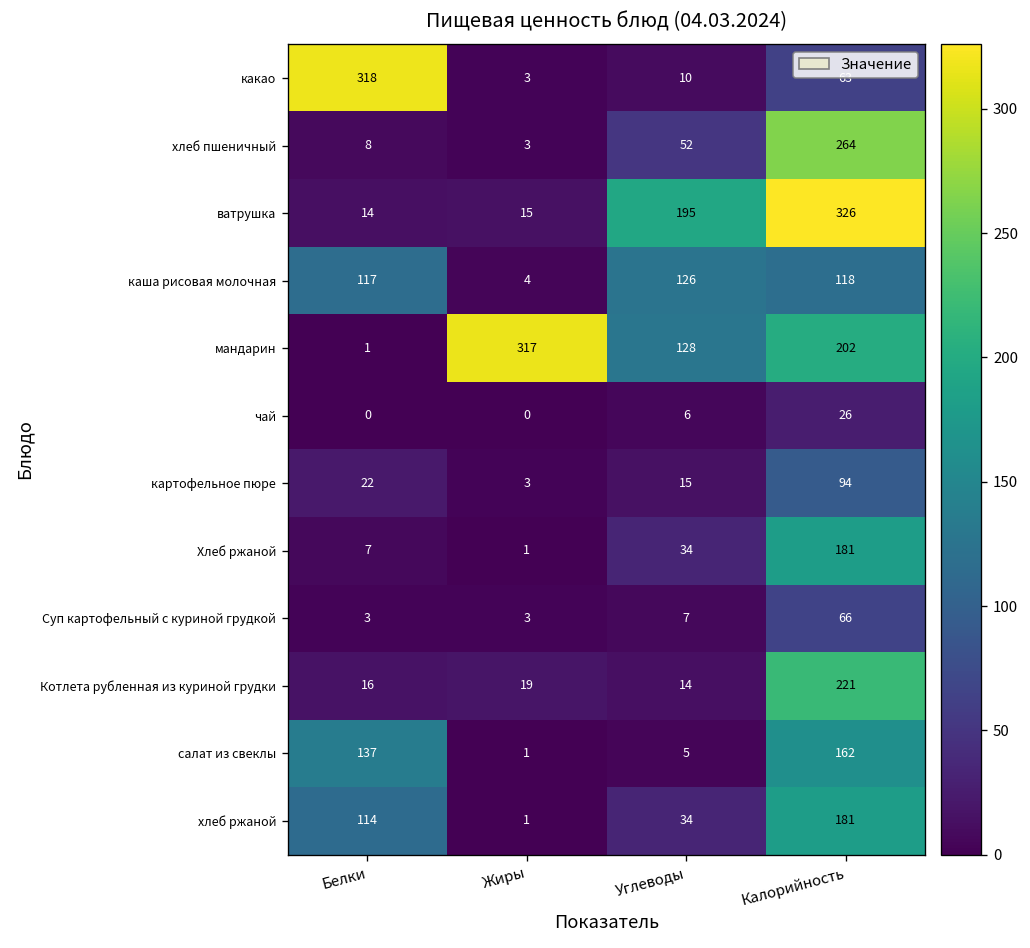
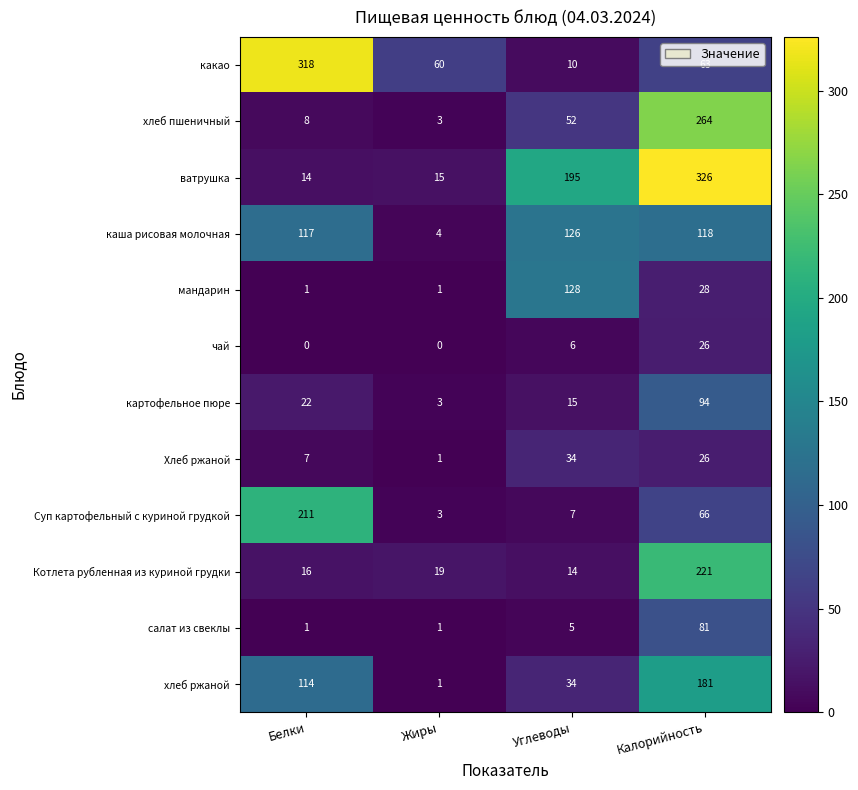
  {
    "какао": {
      "Белки": 318,
-     "Жиры": 3,
+     "Жиры": 60,
      "Углеводы": 10
    },
    "хлеб пшеничный": {
      "Белки": 8,
      "Жиры": 3,
      "Углеводы": 52,
      "Калорийность": 264
    },
    "ватрушка": {
      "Белки": 14,
      "Жиры": 15,
      "Углеводы": 195,
      "Калорийность": 326
    },
    "каша рисовая молочная": {
      "Белки": 117,
      "Жиры": 4,
      "Углеводы": 126,
      "Калорийность": 118
    },
    "мандарин": {
      "Белки": 1,
-     "Жиры": 317,
+     "Жиры": 1,
      "Углеводы": 128,
-     "Калорийность": 202
+     "Калорийность": 28
    },
    "чай": {
      "Белки": 0,
      "Жиры": 0,
      "Углеводы": 6,
      "Калорийность": 26
    },
    "картофельное пюре": {
      "Белки": 22,
      "Жиры": 3,
      "Углеводы": 15,
      "Калорийность": 94
    },
    "Хлеб ржаной": {
      "Белки": 7,
      "Жиры": 1,
      "Углеводы": 34,
-     "Калорийность": 181
+     "Калорийность": 26
    },
    "Суп картофельный с куриной грудкой": {
-     "Белки": 3,
+     "Белки": 211,
      "Жиры": 3,
      "Углеводы": 7,
      "Калорийность": 66
    },
    "Котлета рубленная из куриной грудки": {
      "Белки": 16,
      "Жиры": 19,
      "Углеводы": 14,
      "Калорийность": 221
    },
    "салат из свеклы": {
-     "Белки": 137,
+     "Белки": 1,
      "Жиры": 1,
      "Углеводы": 5,
-     "Калорийность": 162
+     "Калорийность": 81
    },
    "хлеб ржаной": {
      "Белки": 114,
      "Жиры": 1,
      "Углеводы": 34,
      "Калорийность": 181
    }
  }
